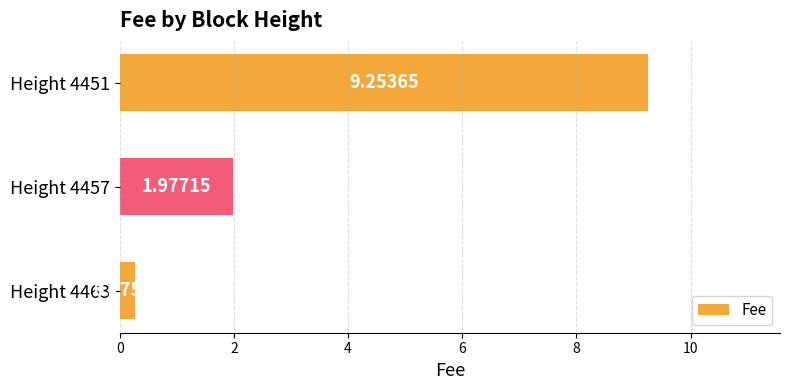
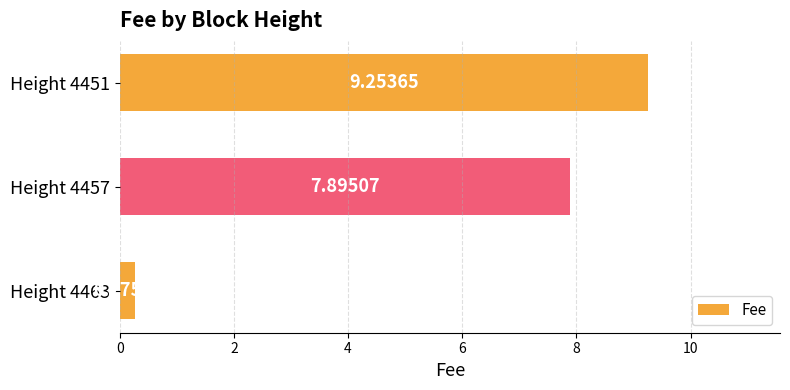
  {
    "Height 4451": 9.25365,
-   "Height 4457": 1.97715
+   "Height 4457": 7.89507
  }
